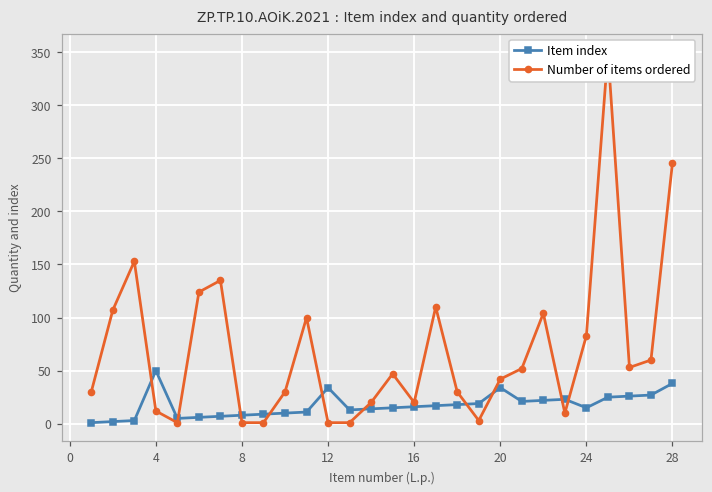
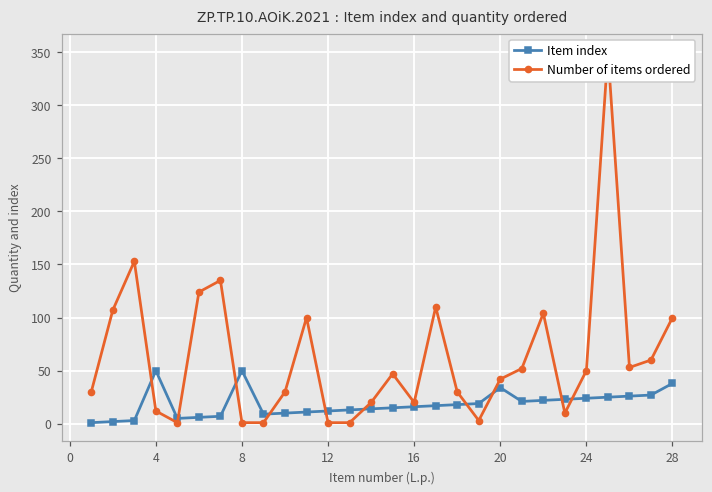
  {
    "Item index": {
      "4": 50,
-     "8": 10,
-     "12": 30,
+     "8": 50,
+     "12": 10,
      "16": 20,
      "20": 30,
-     "24": 15,
+     "24": 24,
      "28": 40
    },
    "Number of items ordered": {
      "4": 10,
      "8": 0,
      "12": 0,
      "16": 20,
      "20": 40,
-     "24": 80,
-     "28": 250
+     "24": 50,
+     "28": 100
    }
  }
